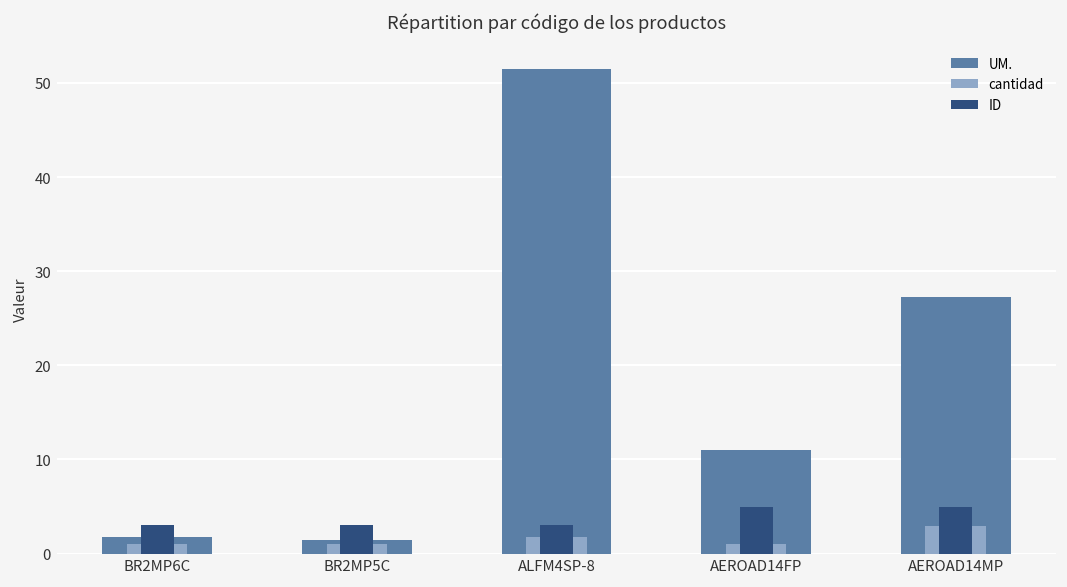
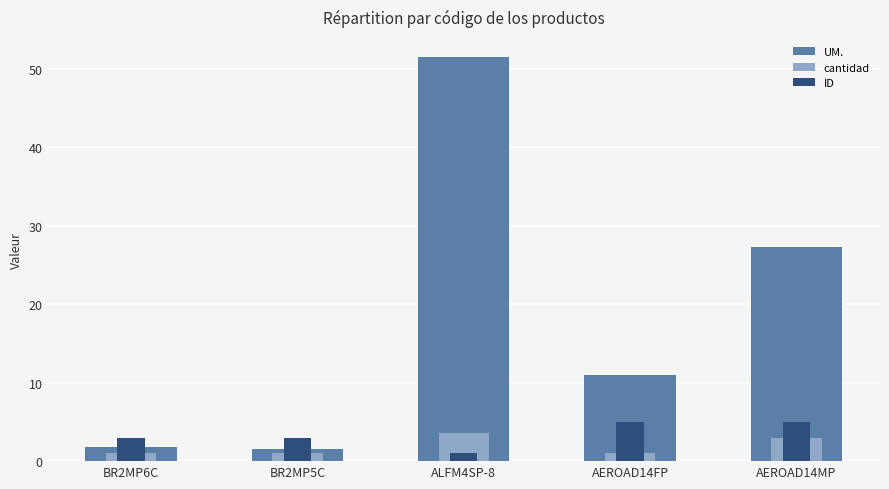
  {
    "UM.": {
      "ALFM4SP-8": 52,
      "AEROAD14FP": 11,
      "AEROAD14MP": 27
    },
    "cantidad": {
-     "ALFM4SP-8": 2
+     "ALFM4SP-8": 4
    },
    "ID": {
      "BR2MP6C": 3,
      "BR2MP5C": 3,
-     "ALFM4SP-8": 3
+     "ALFM4SP-8": 1
    }
  }
